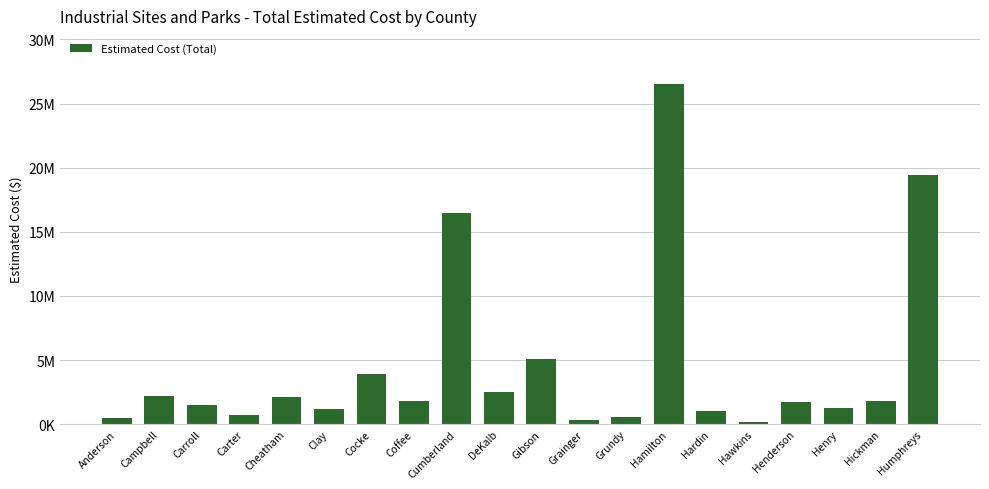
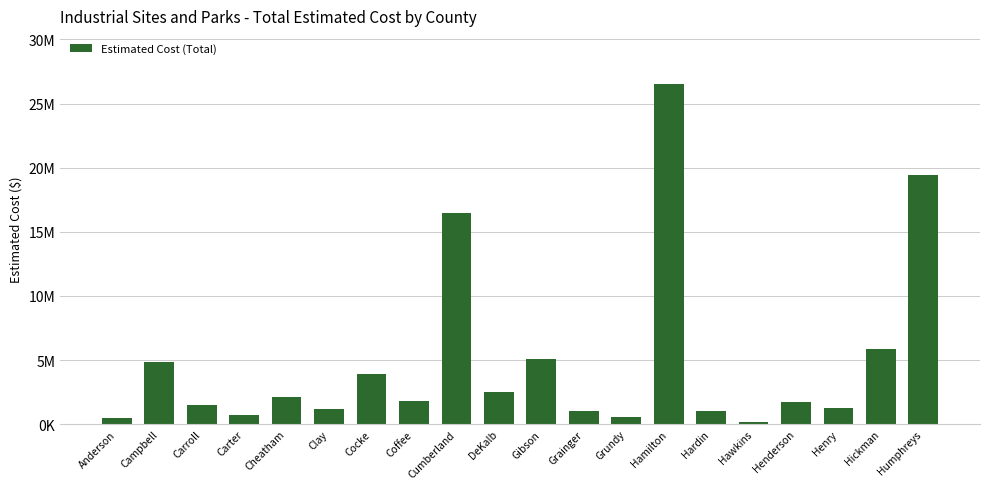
  {
    "Anderson": 500000,
-   "Campbell": 2200000,
+   "Campbell": 4800000,
    "Carroll": 1500000,
    "Carter": 700000,
    "Cheatham": 2100000,
    "Clay": 1200000,
    "Cocke": 3900000,
    "Coffee": 1800000,
    "Cumberland": 16500000,
    "DeKalb": 2500000,
    "Gibson": 5100000,
-   "Grainger": 300000,
+   "Grainger": 1000000,
    "Grundy": 600000,
    "Hamilton": 26500000,
    "Hardin": 1000000,
    "Henderson": 1700000,
    "Henry": 1300000,
-   "Hickman": 1800000,
+   "Hickman": 5800000,
    "Humphreys": 19400000
  }
